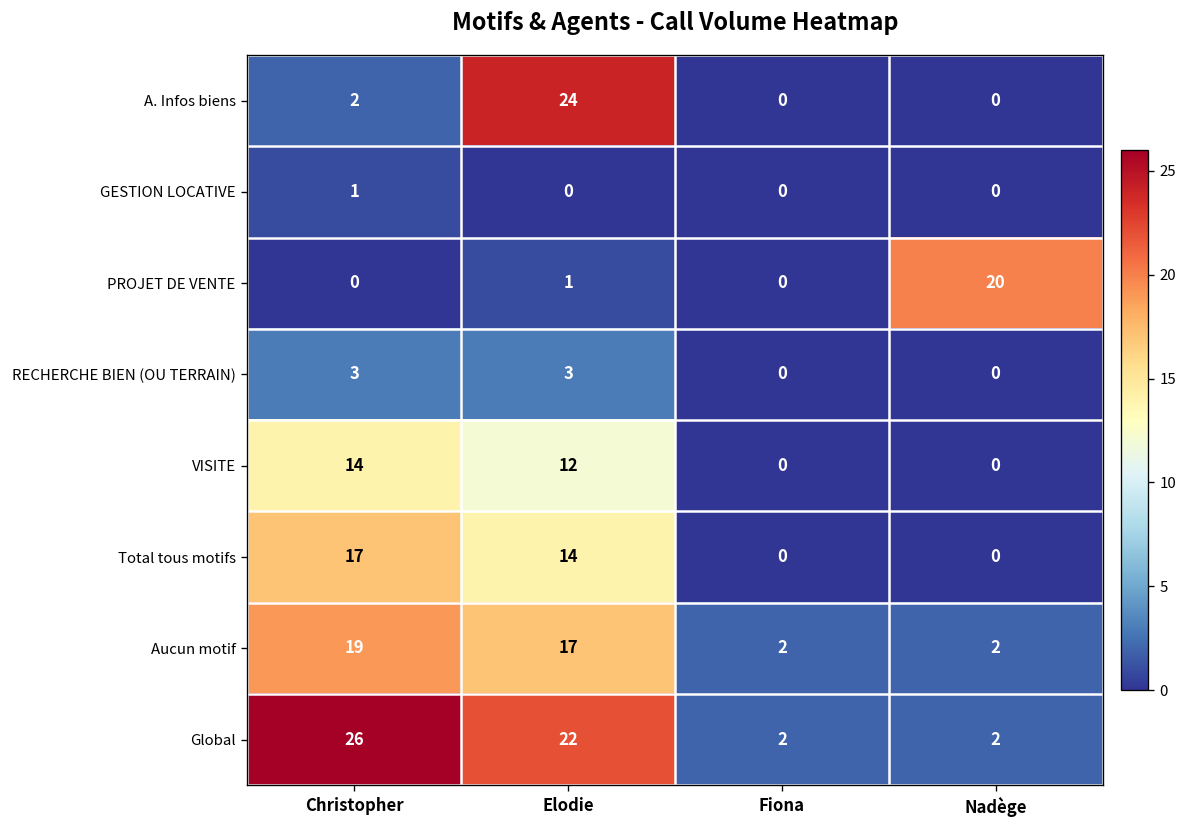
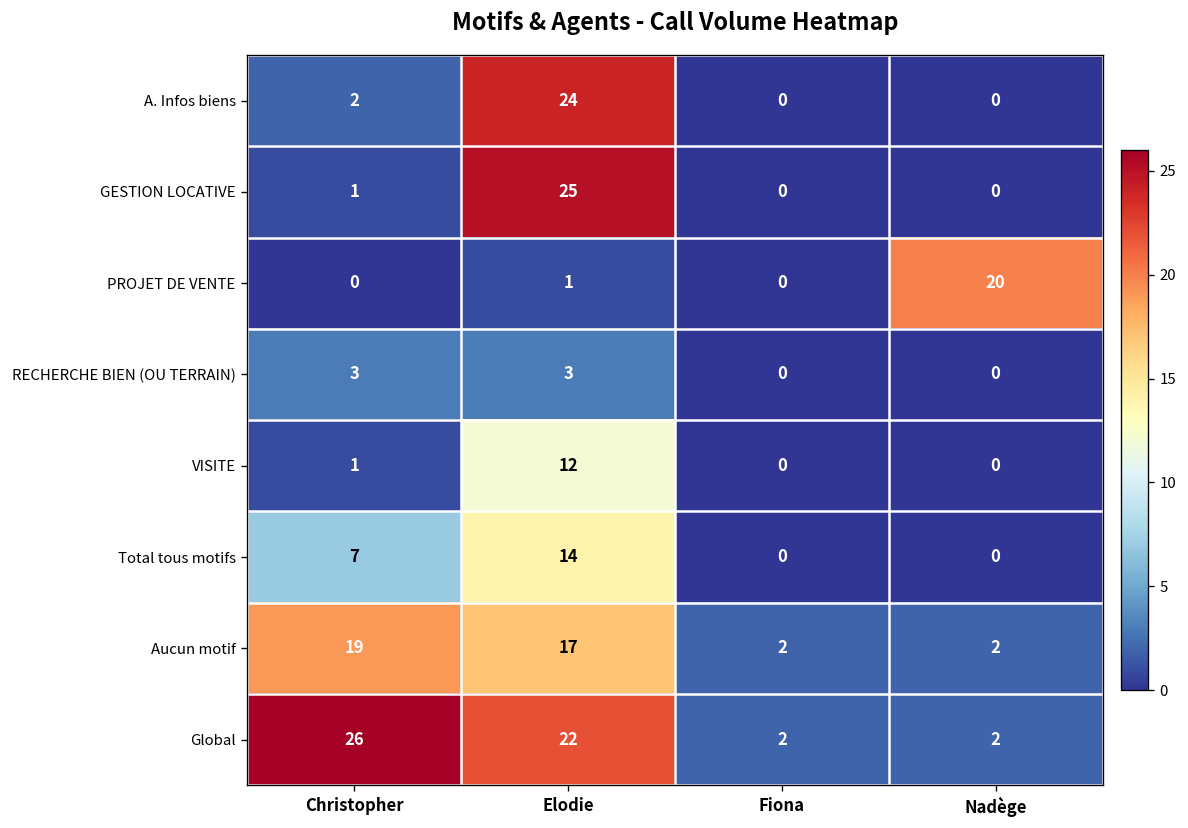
  {
    "A. Infos biens": {
      "Christopher": 2,
      "Elodie": 24,
      "Fiona": 0,
      "Nadège": 0
    },
    "GESTION LOCATIVE": {
      "Christopher": 1,
-     "Elodie": 0,
+     "Elodie": 25,
      "Fiona": 0,
      "Nadège": 0
    },
    "PROJET DE VENTE": {
      "Christopher": 0,
      "Elodie": 1,
      "Fiona": 0,
      "Nadège": 20
    },
    "RECHERCHE BIEN (OU TERRAIN)": {
      "Christopher": 3,
      "Elodie": 3,
      "Fiona": 0,
      "Nadège": 0
    },
    "VISITE": {
-     "Christopher": 14,
+     "Christopher": 1,
      "Elodie": 12,
      "Fiona": 0,
      "Nadège": 0
    },
    "Total tous motifs": {
-     "Christopher": 17,
+     "Christopher": 7,
      "Elodie": 14,
      "Fiona": 0,
      "Nadège": 0
    },
    "Aucun motif": {
      "Christopher": 19,
      "Elodie": 17,
      "Fiona": 2,
      "Nadège": 2
    },
    "Global": {
      "Christopher": 26,
      "Elodie": 22,
      "Fiona": 2,
      "Nadège": 2
    }
  }
